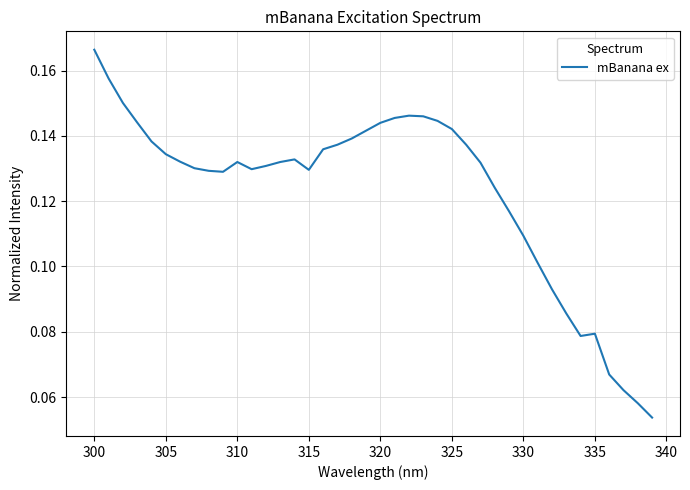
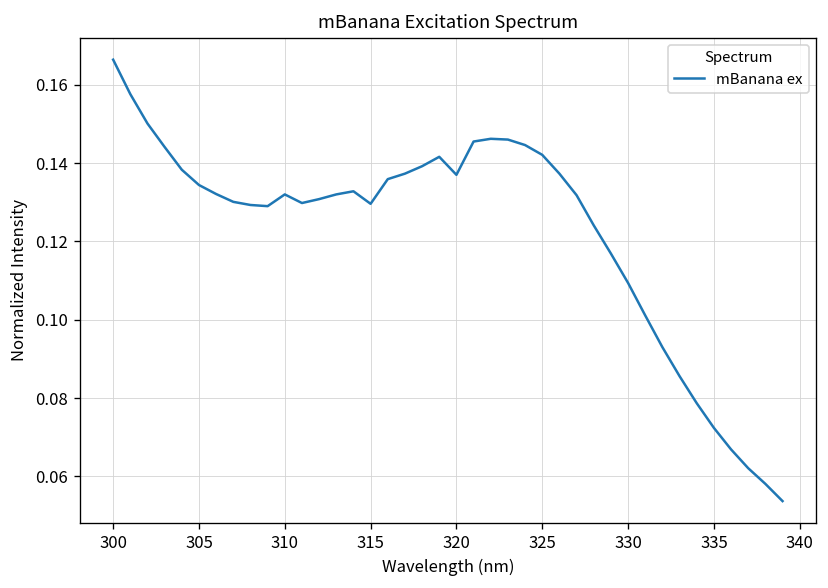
  {
    "300": 0.166,
    "305": 0.134,
    "310": 0.132,
    "315": 0.130,
-   "320": 0.144,
+   "320": 0.137,
    "325": 0.142,
    "330": 0.109,
-   "335": 0.079
+   "335": 0.072
  }
